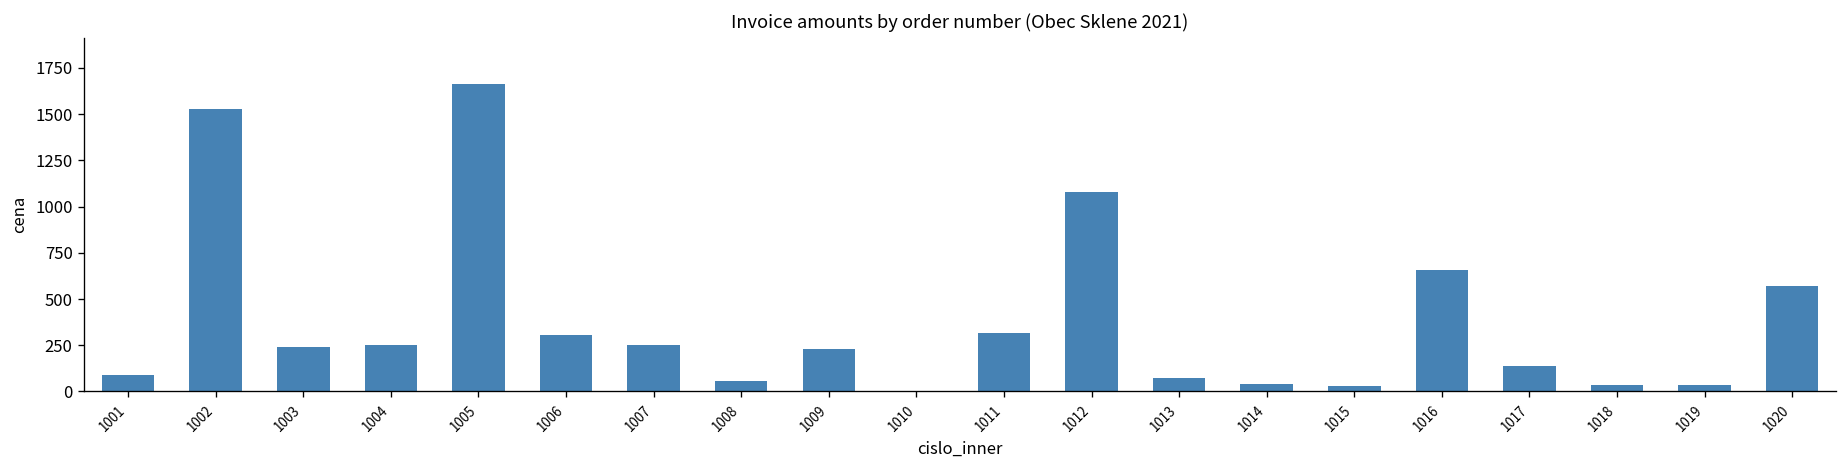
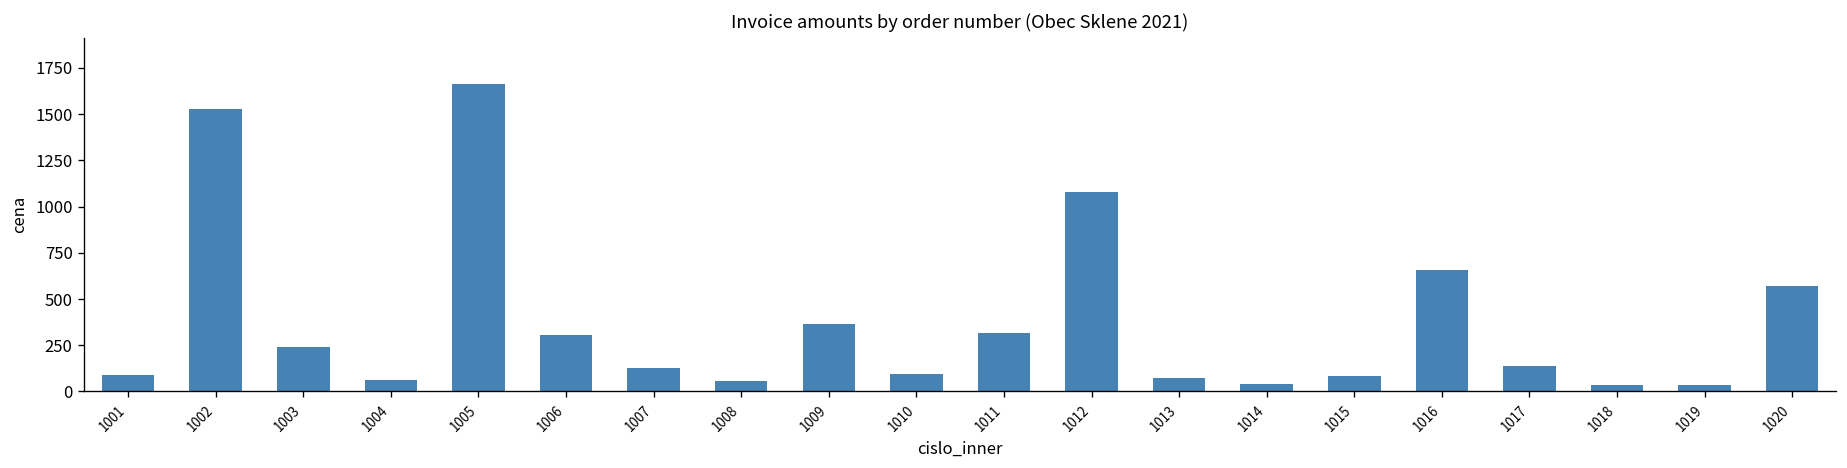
  {
    "1001": 90,
    "1002": 1530,
    "1003": 240,
-   "1004": 250,
+   "1004": 60,
    "1005": 1660,
    "1006": 300,
-   "1007": 250,
+   "1007": 130,
    "1008": 60,
-   "1009": 230,
-   "1010": 0,
+   "1009": 360,
+   "1010": 100,
    "1011": 320,
    "1012": 1080,
    "1013": 70,
    "1014": 40,
-   "1015": 30,
+   "1015": 80,
    "1016": 660,
    "1017": 140,
    "1018": 40,
    "1019": 40,
    "1020": 570
  }
